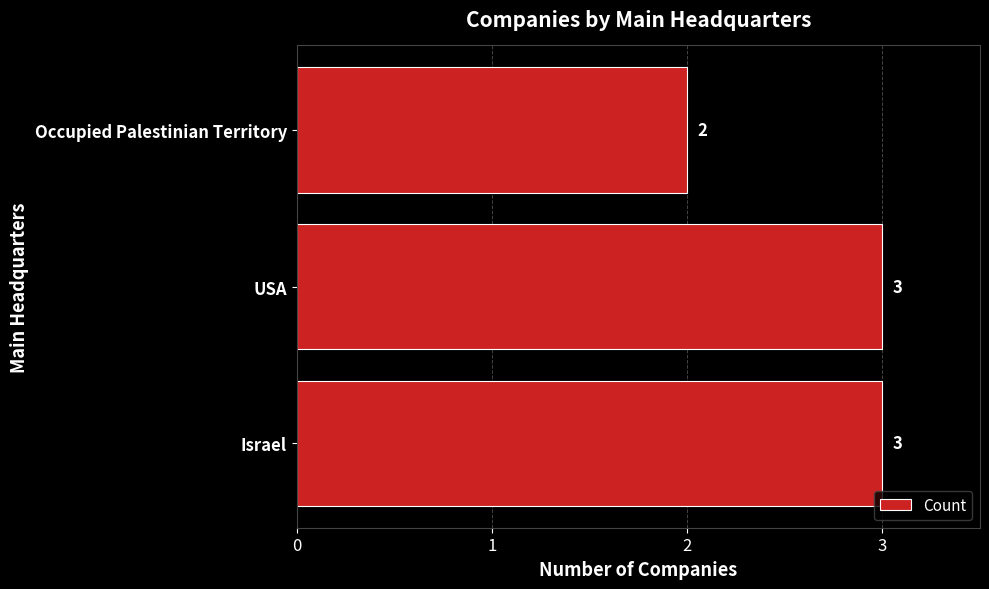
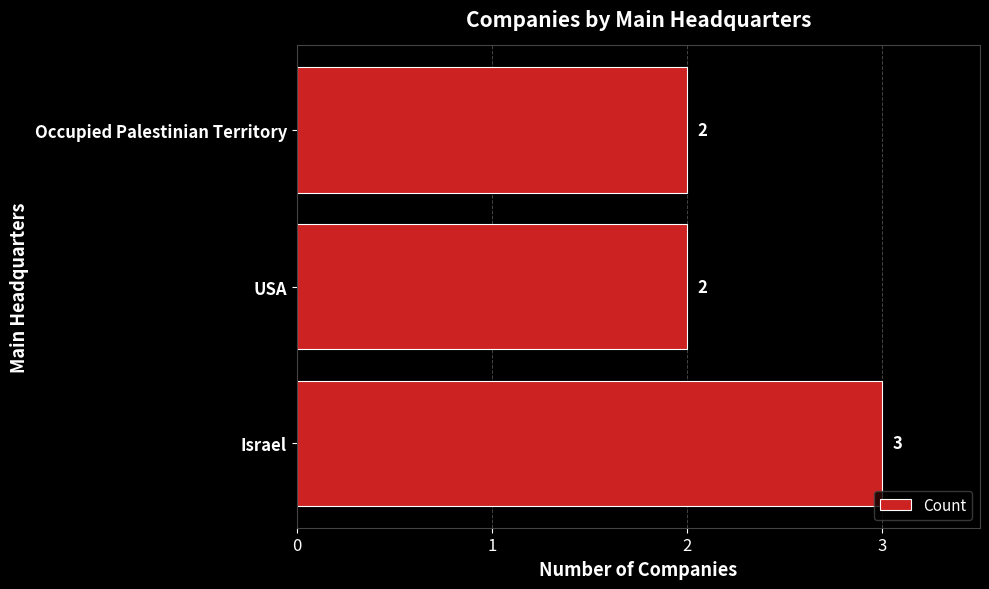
  {
    "Occupied Palestinian Territory": 2,
-   "USA": 3,
+   "USA": 2,
    "Israel": 3
  }
